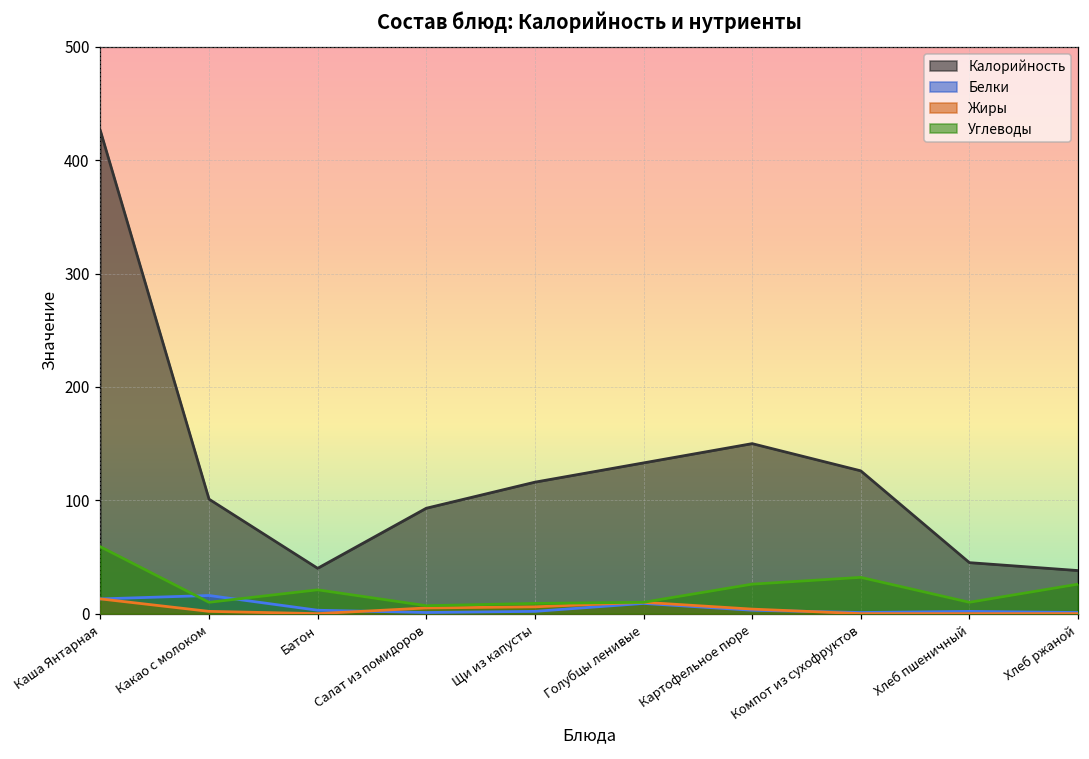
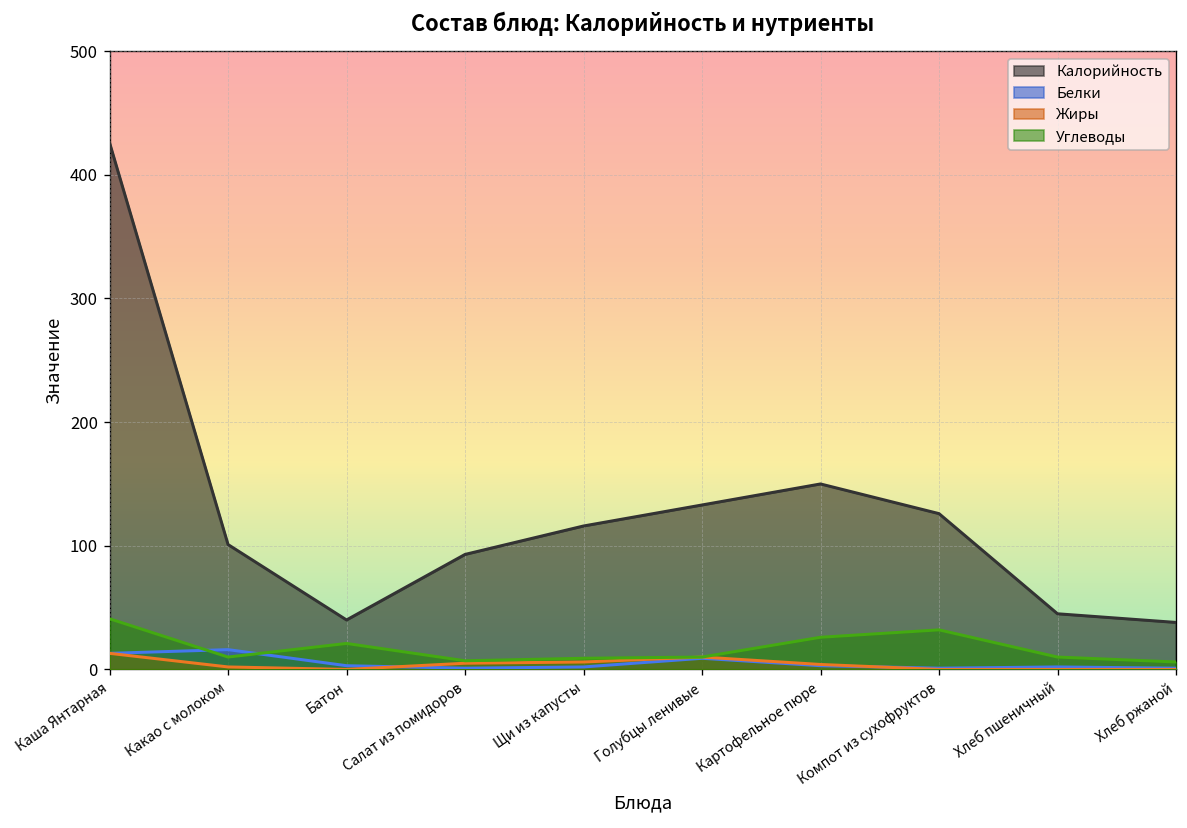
  {
    "Калорийность": {
      "Каша Янтарная": 426,
      "Какао с молоком": 101,
      "Батон": 40,
      "Салат из помидоров": 93,
      "Щи из капусты": 116,
      "Голубцы ленивые": 133,
      "Картофельное пюре": 150,
      "Компот из сухофруктов": 126,
      "Хлеб пшеничный": 45,
      "Хлеб ржаной": 38
    },
    "Белки": {
      "Какао с молоком": 16,
      "Батон": 3,
      "Салат из помидоров": 1,
      "Щи из капусты": 2
    },
    "Жиры": {
      "Какао с молоком": 2,
      "Батон": 0,
      "Щи из капусты": 6
    },
    "Углеводы": {
-     "Каша Янтарная": 59,
+     "Каша Янтарная": 41,
      "Какао с молоком": 10,
      "Батон": 21,
      "Щи из капусты": 9,
      "Картофельное пюре": 26,
      "Компот из сухофруктов": 32,
      "Хлеб пшеничный": 10,
-     "Хлеб ржаной": 26
+     "Хлеб ржаной": 6
    }
  }
